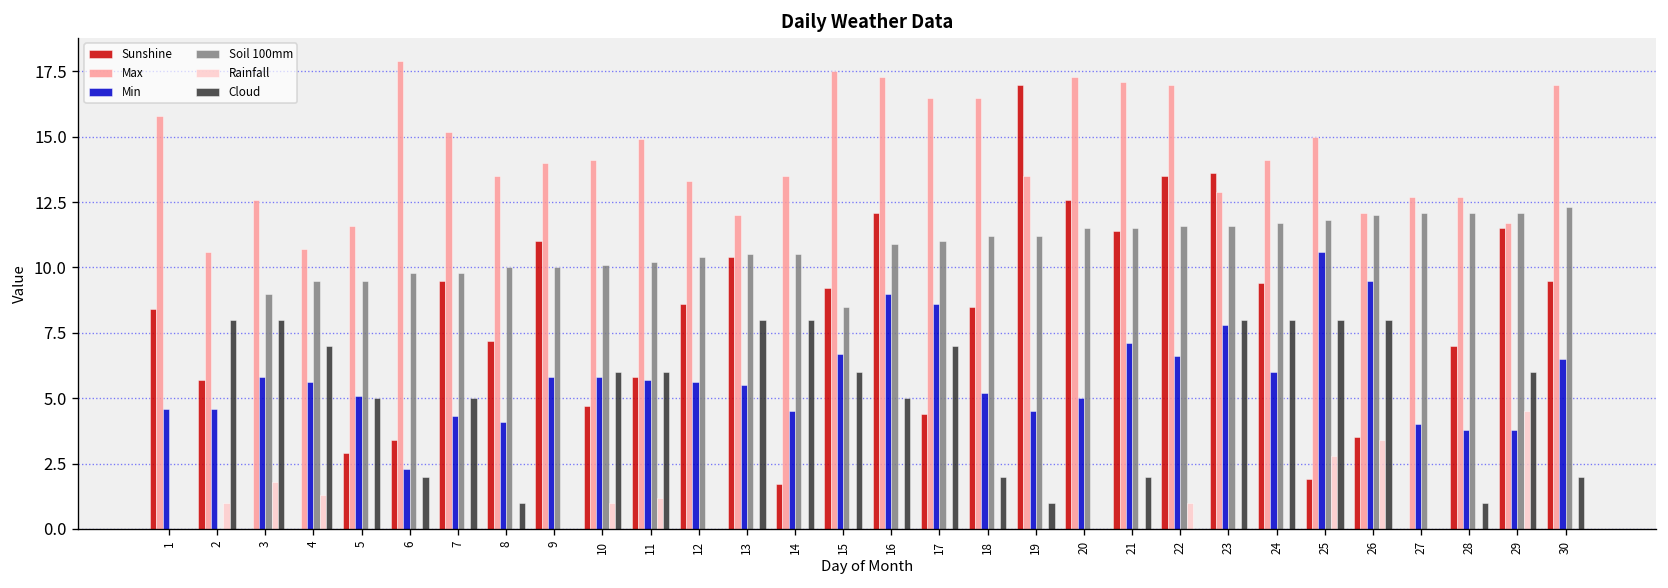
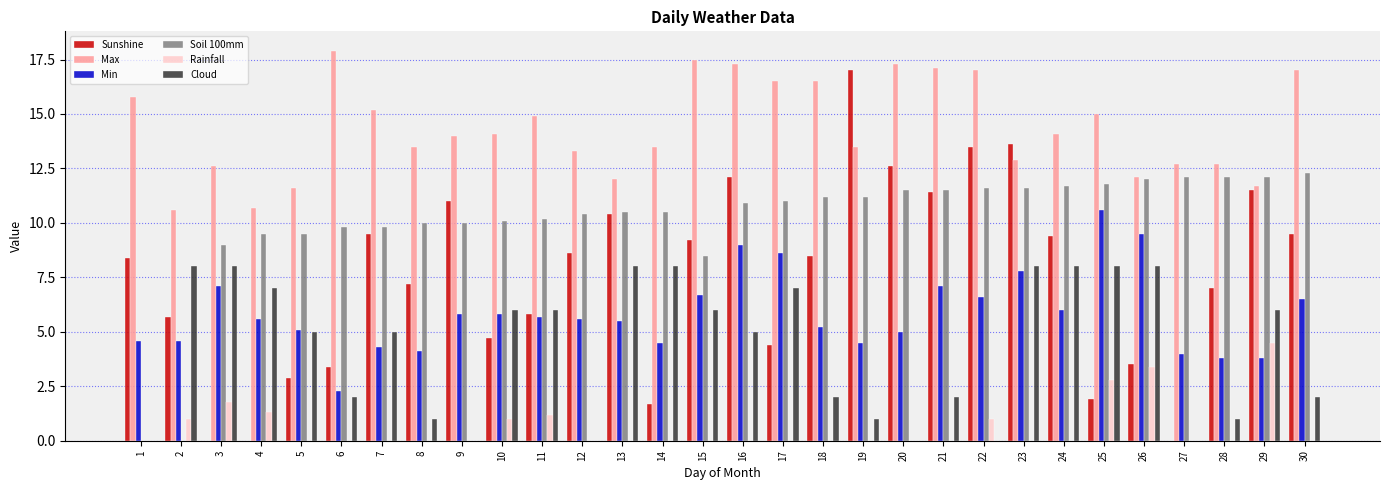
  {
    "Sunshine": {
      "1": 8.4,
      "2": 5.7,
      "3": 0.0,
      "4": 0.0,
      "5": 2.9,
      "6": 3.4,
      "7": 9.5,
      "8": 7.2,
      "9": 11.0,
      "10": 4.7,
      "11": 5.8,
      "12": 8.6,
      "13": 10.4,
      "14": 1.7,
      "15": 9.2,
      "16": 12.1,
      "17": 4.4,
      "18": 8.5,
      "19": 17.0,
      "20": 12.6,
      "21": 11.4,
      "22": 13.5,
      "23": 13.6,
      "24": 9.4,
      "25": 1.9,
      "26": 3.5,
      "27": 0.0,
      "28": 7.0,
      "29": 11.5,
      "30": 9.5
    },
    "Max": {
      "1": 15.8,
      "2": 10.6,
      "3": 12.6,
      "4": 10.7,
      "5": 11.6,
      "6": 17.9,
      "7": 15.2,
      "8": 13.5,
      "9": 14.0,
      "10": 14.1,
      "11": 14.9,
      "12": 13.3,
      "13": 12.0,
      "14": 13.5,
      "15": 17.5,
      "16": 17.3,
      "17": 16.5,
      "18": 16.5,
      "19": 13.5,
      "20": 17.3,
      "21": 17.1,
      "22": 17.0,
      "23": 12.9,
      "24": 14.1,
      "25": 15.0,
      "26": 12.1,
      "27": 12.7,
      "28": 12.7,
      "29": 11.7,
      "30": 17.0
    },
    "Min": {
      "1": 4.6,
      "2": 4.6,
-     "3": 5.8,
+     "3": 7.1,
      "4": 5.6,
      "5": 5.1,
      "6": 2.3,
      "7": 4.3,
      "8": 4.1,
      "9": 5.8,
      "10": 5.8,
      "11": 5.7,
      "12": 5.6,
      "13": 5.5,
      "14": 4.5,
      "15": 6.7,
      "16": 9.0,
      "17": 8.6,
      "18": 5.2,
      "19": 4.5,
      "20": 5.0,
      "21": 7.1,
      "22": 6.6,
      "23": 7.8,
      "24": 6.0,
      "25": 10.6,
      "26": 9.5,
      "27": 4.0,
      "28": 3.8,
      "29": 3.8,
      "30": 6.5
    },
    "Soil 100mm": {
      "1": 0.0,
      "2": 0.0,
      "3": 9.0,
      "4": 9.5,
      "5": 9.5,
      "6": 9.8,
      "7": 9.8,
      "8": 10.0,
      "9": 10.0,
      "10": 10.1,
      "11": 10.2,
      "12": 10.4,
      "13": 10.5,
      "14": 10.5,
      "15": 8.5,
      "16": 10.9,
      "17": 11.0,
      "18": 11.2,
      "19": 11.2,
      "20": 11.5,
      "21": 11.5,
      "22": 11.6,
      "23": 11.6,
      "24": 11.7,
      "25": 11.8,
      "26": 12.0,
      "27": 12.1,
      "28": 12.1,
      "29": 12.1,
      "30": 12.3
    },
    "Rainfall": {
      "1": 0.0,
      "2": 1.0,
      "3": 1.8,
      "4": 1.3,
      "5": 0.0,
      "6": 0.0,
      "7": 0.0,
      "8": 0.0,
      "9": 0.0,
      "10": 1.0,
      "11": 1.2,
      "12": 0.0,
      "13": 0.0,
      "14": 0.0,
      "15": 0.0,
      "16": 0.0,
      "17": 0.0,
      "18": 0.0,
      "19": 0.0,
      "20": 0.0,
      "21": 0.0,
      "22": 1.0,
      "23": 0.0,
      "24": 0.0,
      "25": 2.8,
      "26": 3.4,
      "27": 0.0,
      "28": 0.0,
      "29": 4.5,
      "30": 0.0
    },
    "Cloud": {
      "1": 0.0,
      "2": 8.0,
      "3": 8.0,
      "4": 7.0,
      "5": 5.0,
      "6": 2.0,
      "7": 5.0,
      "8": 1.0,
      "9": 0.0,
      "10": 6.0,
      "11": 6.0,
      "12": 0.0,
      "13": 8.0,
      "14": 8.0,
      "15": 6.0,
      "16": 5.0,
      "17": 7.0,
      "18": 2.0,
      "19": 1.0,
      "20": 0.0,
      "21": 2.0,
      "22": 0.0,
      "23": 8.0,
      "24": 8.0,
      "25": 8.0,
      "26": 8.0,
      "27": 0.0,
      "28": 1.0,
      "29": 6.0,
      "30": 2.0
    }
  }
